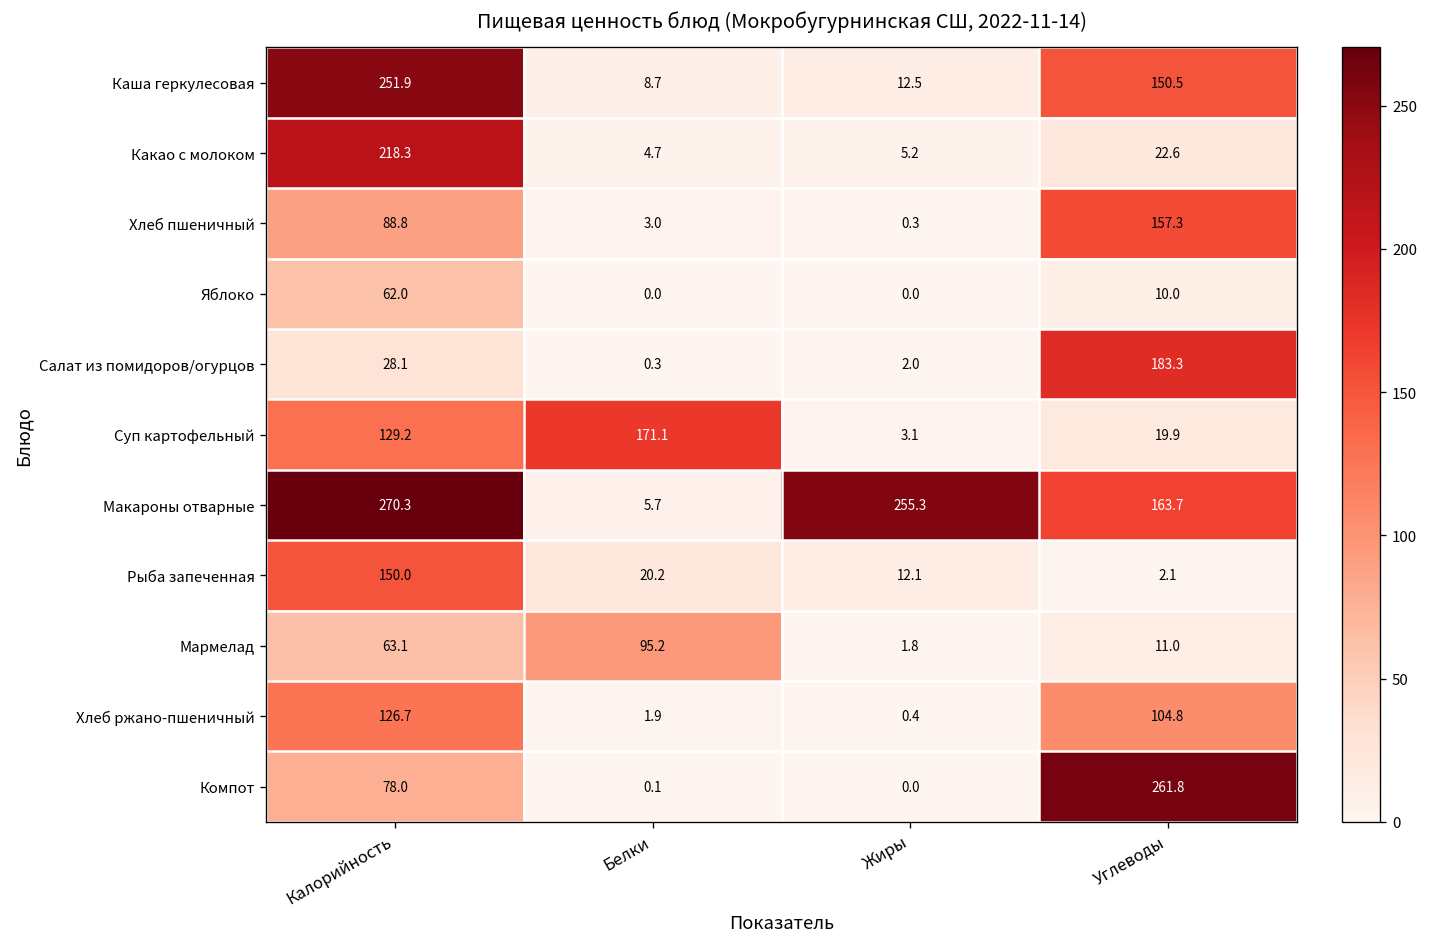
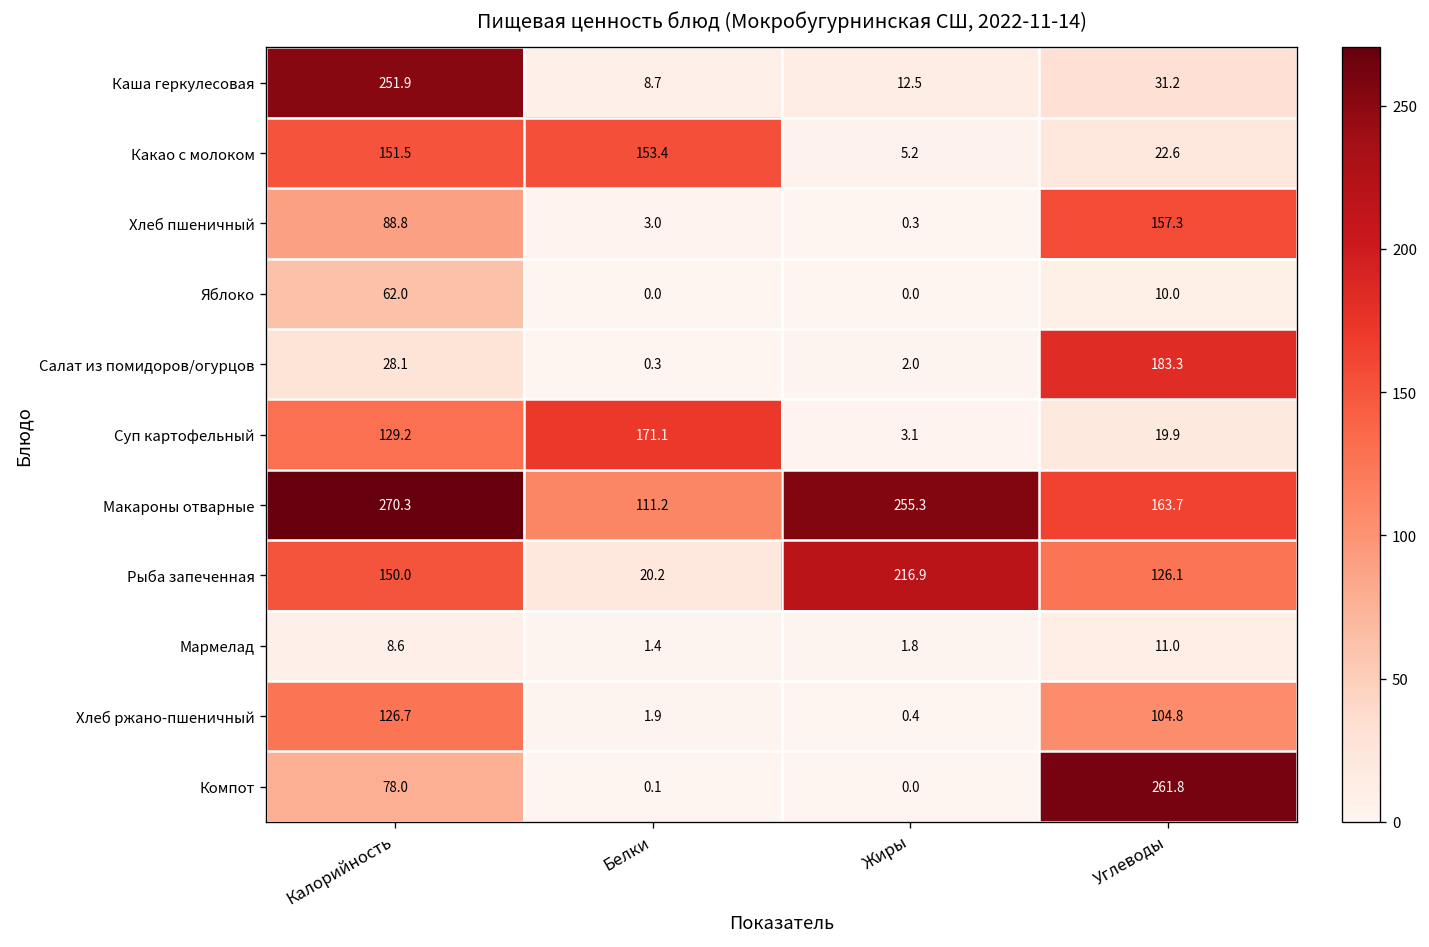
  {
    "Каша геркулесовая": {
      "Калорийность": 251.9,
      "Белки": 8.7,
      "Жиры": 12.5,
-     "Углеводы": 150.5
+     "Углеводы": 31.2
    },
    "Какао с молоком": {
-     "Калорийность": 218.3,
-     "Белки": 4.7,
+     "Калорийность": 151.5,
+     "Белки": 153.4,
      "Жиры": 5.2,
      "Углеводы": 22.6
    },
    "Хлеб пшеничный": {
      "Калорийность": 88.8,
      "Белки": 3.0,
      "Жиры": 0.3,
      "Углеводы": 157.3
    },
    "Яблоко": {
      "Калорийность": 62.0,
      "Белки": 0.0,
      "Жиры": 0.0,
      "Углеводы": 10.0
    },
    "Салат из помидоров/огурцов": {
      "Калорийность": 28.1,
      "Белки": 0.3,
      "Жиры": 2.0,
      "Углеводы": 183.3
    },
    "Суп картофельный": {
      "Калорийность": 129.2,
      "Белки": 171.1,
      "Жиры": 3.1,
      "Углеводы": 19.9
    },
    "Макароны отварные": {
      "Калорийность": 270.3,
-     "Белки": 5.7,
+     "Белки": 111.2,
      "Жиры": 255.3,
      "Углеводы": 163.7
    },
    "Рыба запеченная": {
      "Калорийность": 150.0,
      "Белки": 20.2,
-     "Жиры": 12.1,
-     "Углеводы": 2.1
+     "Жиры": 216.9,
+     "Углеводы": 126.1
    },
    "Мармелад": {
-     "Калорийность": 63.1,
-     "Белки": 95.2,
+     "Калорийность": 8.6,
+     "Белки": 1.4,
      "Жиры": 1.8,
      "Углеводы": 11.0
    },
    "Хлеб ржано-пшеничный": {
      "Калорийность": 126.7,
      "Белки": 1.9,
      "Жиры": 0.4,
      "Углеводы": 104.8
    },
    "Компот": {
      "Калорийность": 78.0,
      "Белки": 0.1,
      "Жиры": 0.0,
      "Углеводы": 261.8
    }
  }
